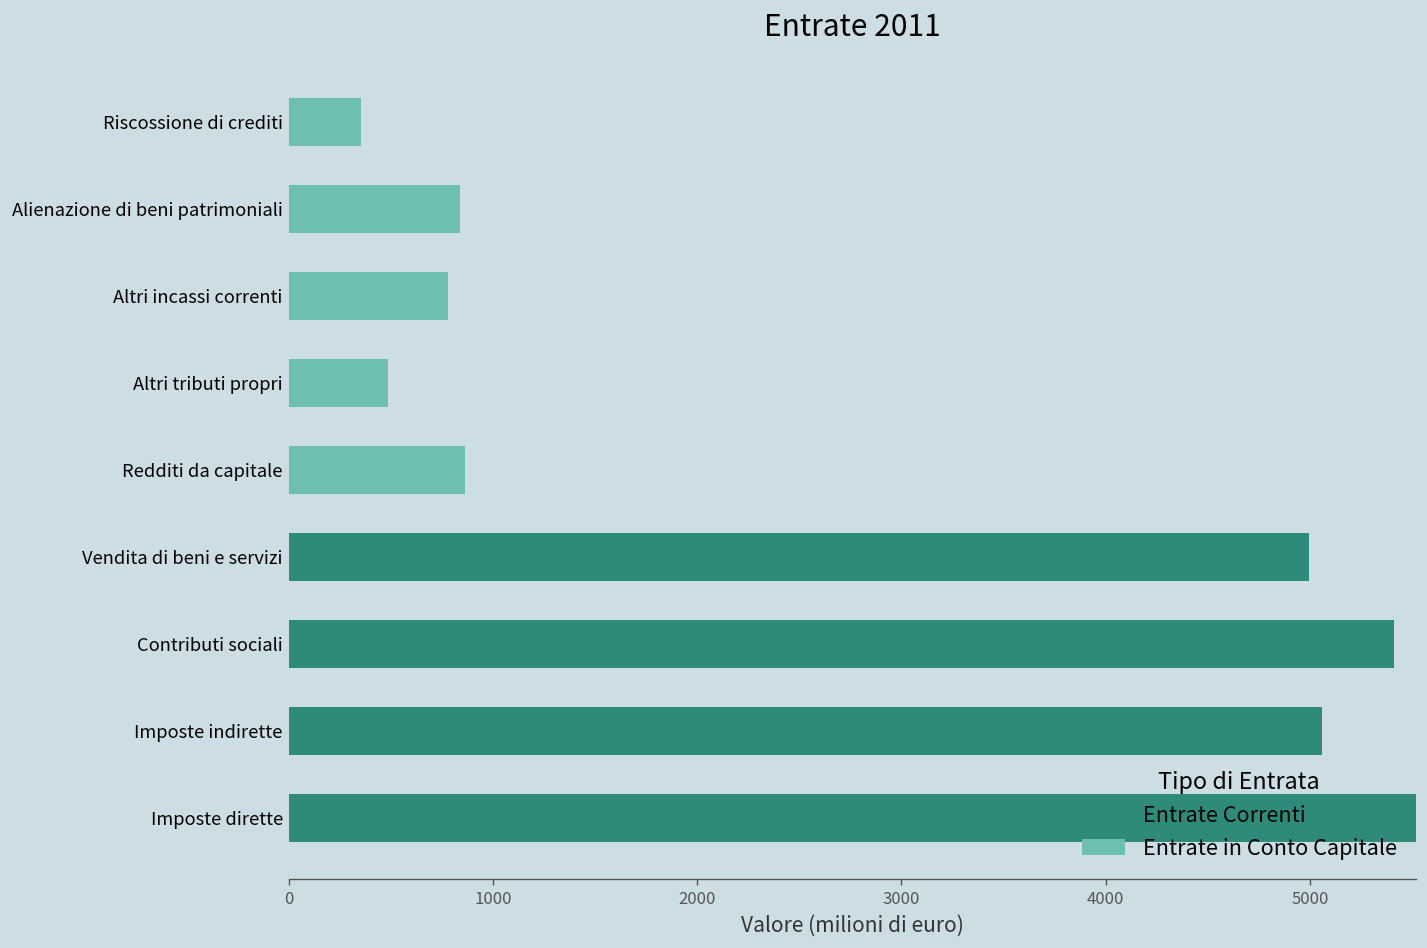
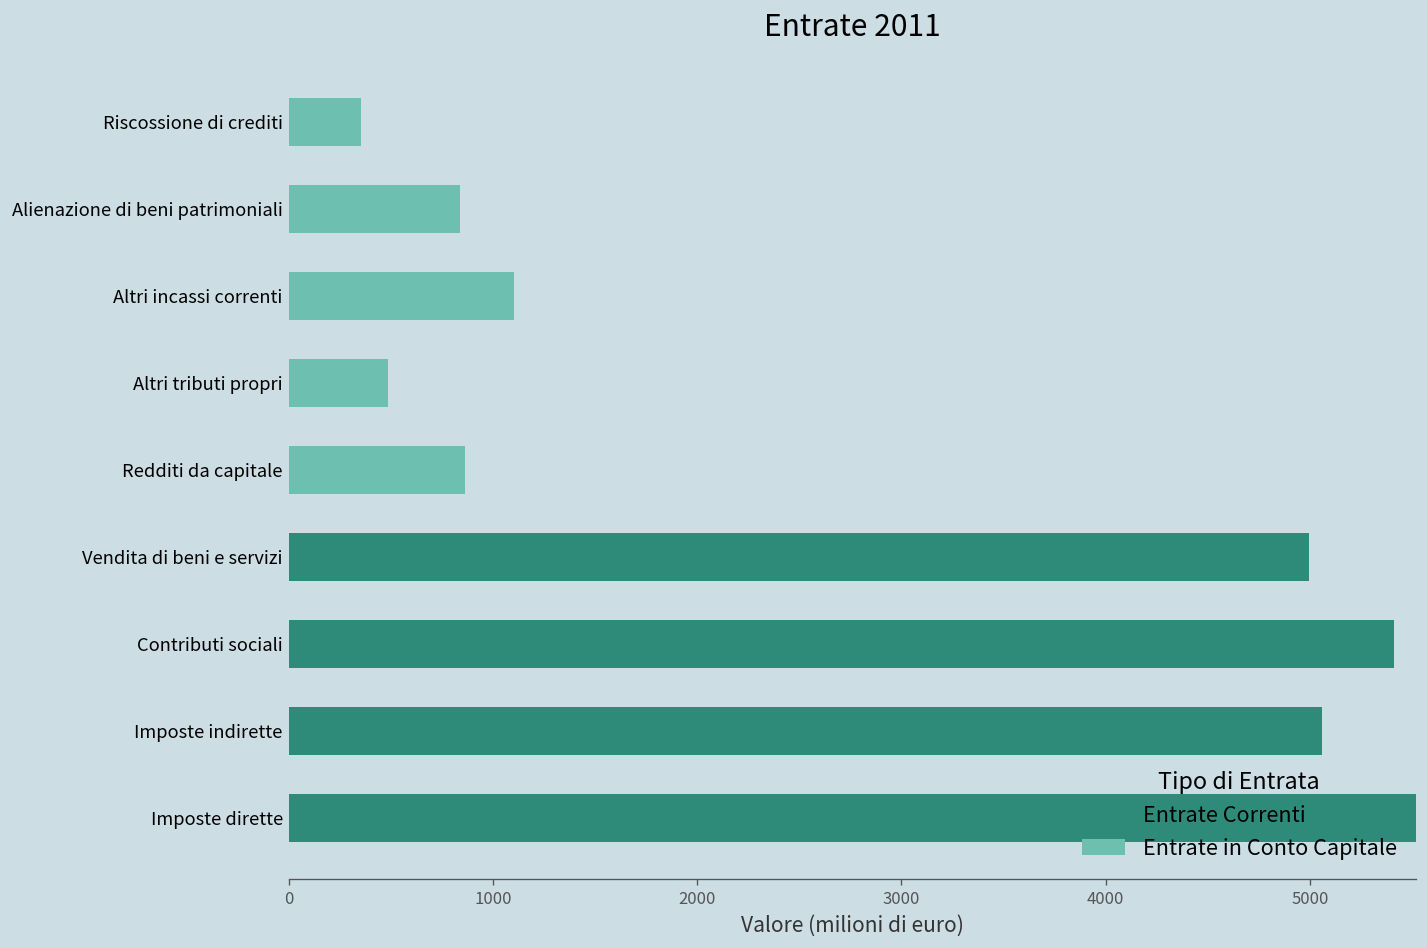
  {
    "Entrate Correnti": {
      "Riscossione di crediti": 0,
      "Alienazione di beni patrimoniali": 0,
      "Altri incassi correnti": 0,
      "Altri tributi propri": 0,
      "Redditi da capitale": 0,
      "Vendita di beni e servizi": 5000,
      "Contributi sociali": 5410,
      "Imposte indirette": 5060,
      "Imposte dirette": 5520
    },
    "Entrate in Conto Capitale": {
-     "Altri incassi correnti": 780
+     "Altri incassi correnti": 1100
    }
  }
